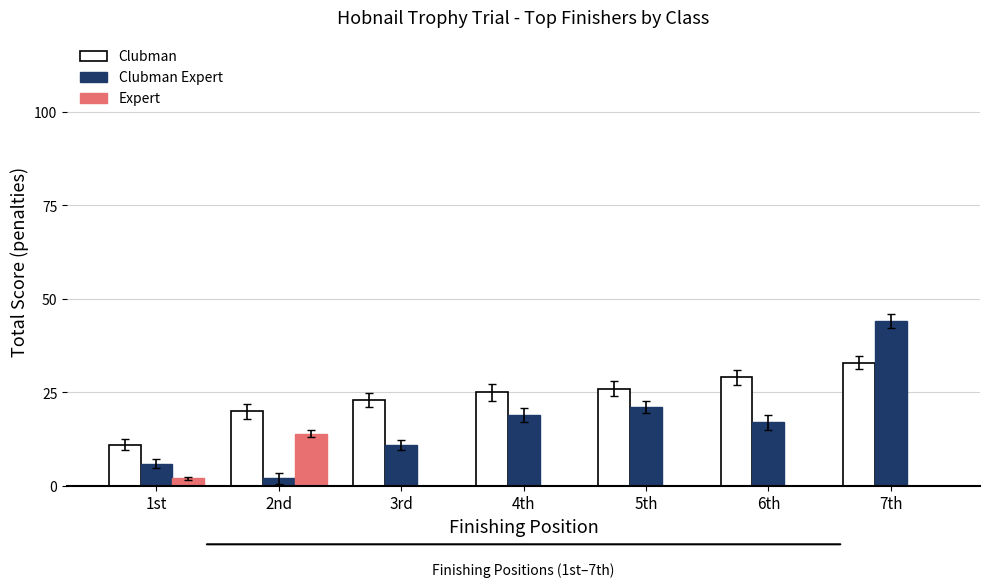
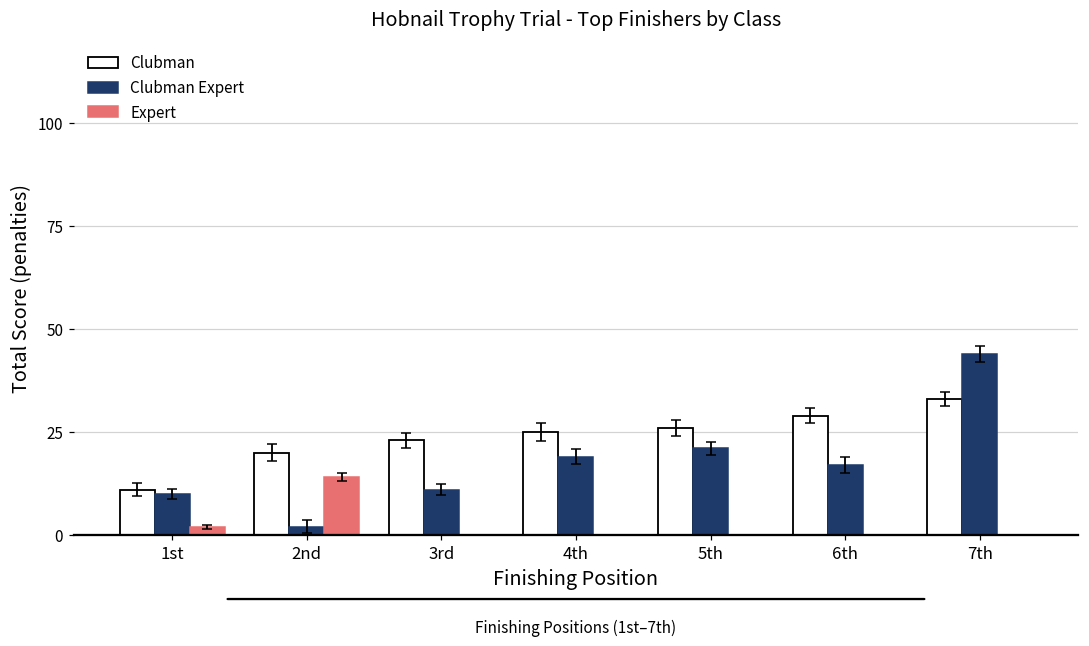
  {
    "Clubman": {
      "1st": 11,
      "2nd": 20,
      "3rd": 23,
      "4th": 25,
      "5th": 26,
      "6th": 29,
      "7th": 33
    },
    "Clubman Expert": {
-     "1st": 6,
+     "1st": 10,
      "2nd": 2,
      "3rd": 11,
      "4th": 19,
      "5th": 21,
      "6th": 17,
      "7th": 44
    },
    "Expert": {
      "1st": 2,
      "2nd": 14,
      "3rd": 0,
      "4th": 0,
      "5th": 0,
      "6th": 0,
      "7th": 0
    }
  }
